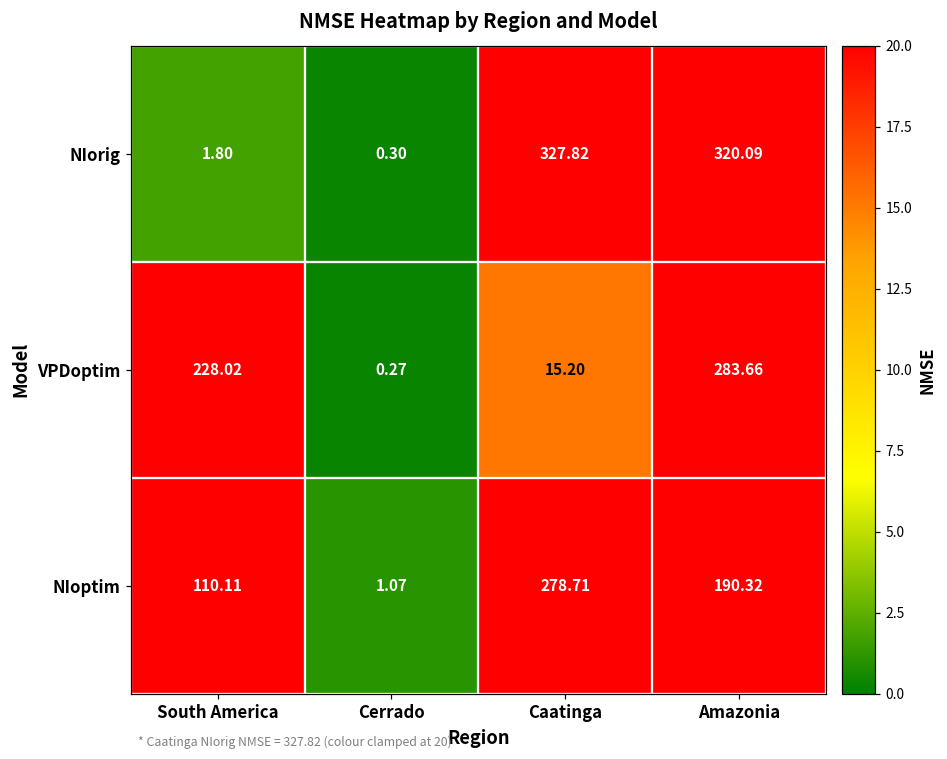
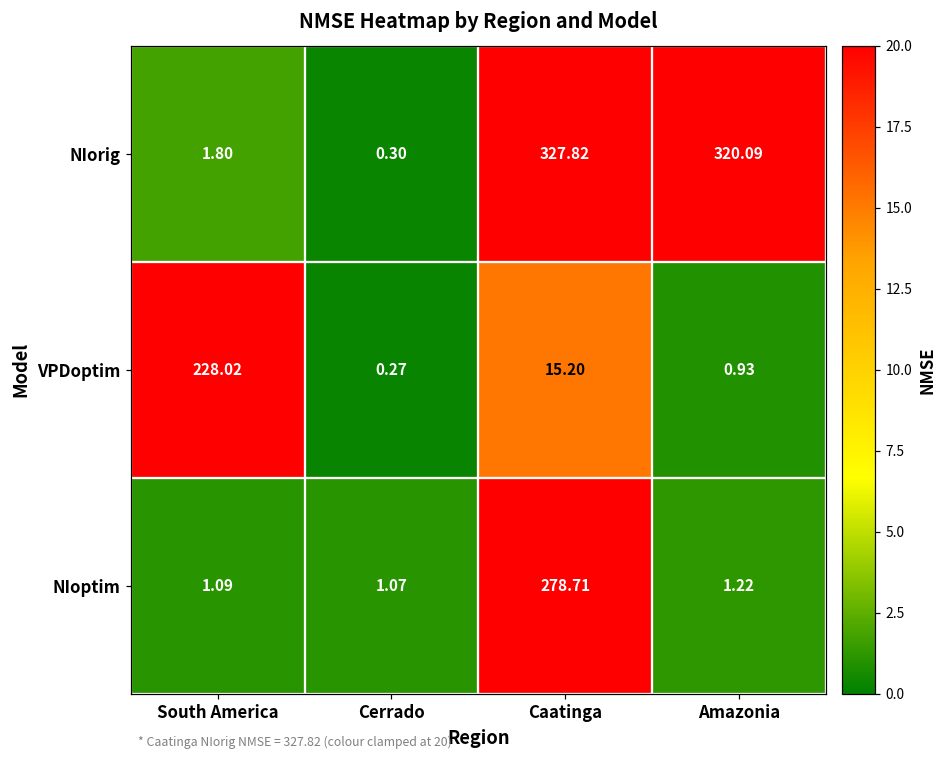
  {
    "NIorig": {
      "South America": 1.80,
      "Cerrado": 0.30,
      "Caatinga": 327.82,
      "Amazonia": 320.09
    },
    "VPDoptim": {
      "South America": 228.02,
      "Cerrado": 0.27,
      "Caatinga": 15.20,
-     "Amazonia": 283.66
+     "Amazonia": 0.93
    },
    "NIoptim": {
-     "South America": 110.11,
+     "South America": 1.09,
      "Cerrado": 1.07,
      "Caatinga": 278.71,
-     "Amazonia": 190.32
+     "Amazonia": 1.22
    }
  }
